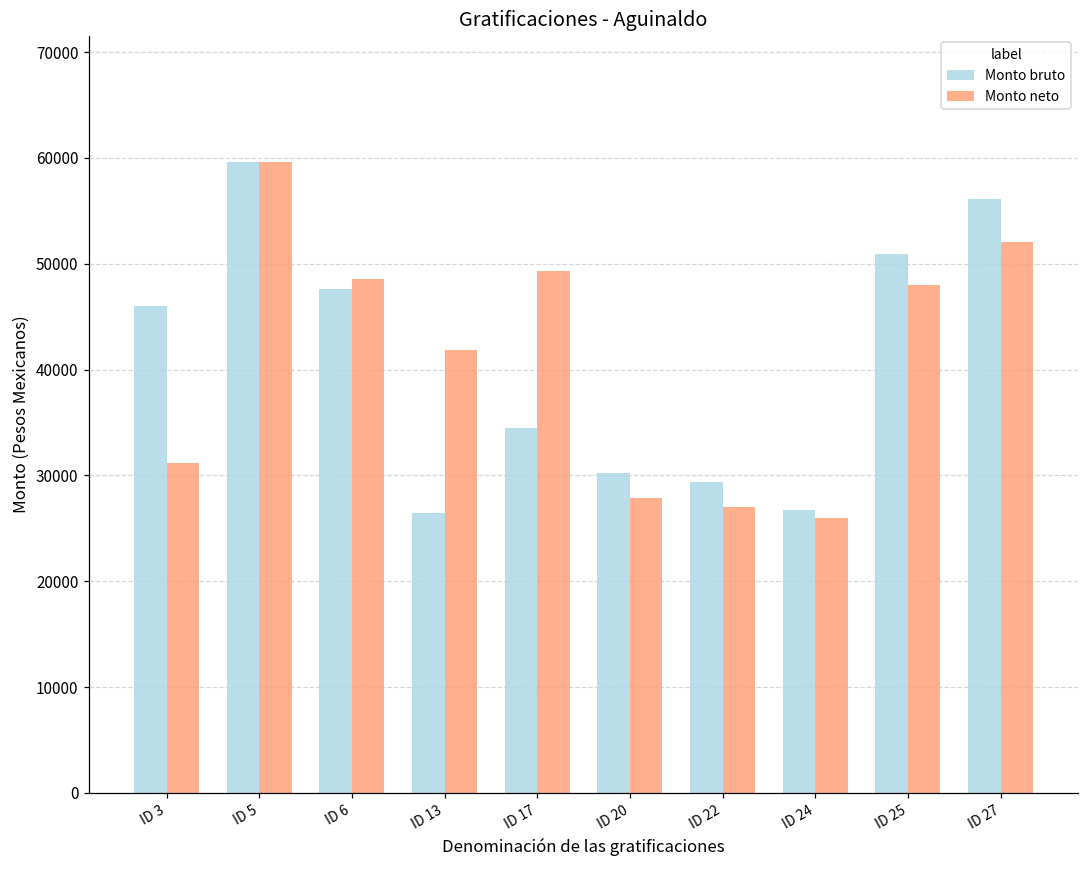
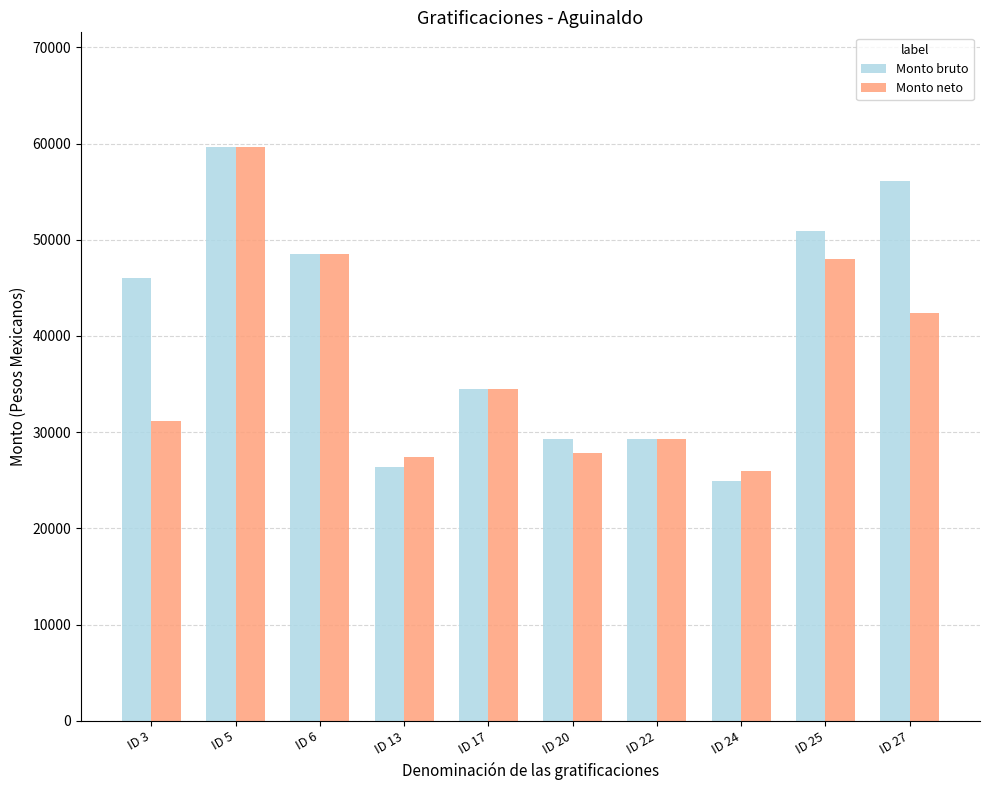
  {
    "Monto bruto": {
      "ID 3": 46000,
      "ID 5": 60000,
-     "ID 6": 48000,
+     "ID 6": 49000,
      "ID 13": 26000,
      "ID 17": 35000,
-     "ID 20": 30000,
+     "ID 20": 29000,
      "ID 22": 29000,
-     "ID 24": 27000,
+     "ID 24": 25000,
      "ID 25": 51000,
      "ID 27": 56000
    },
    "Monto neto": {
      "ID 3": 31000,
      "ID 5": 60000,
      "ID 6": 49000,
-     "ID 13": 42000,
-     "ID 17": 49000,
+     "ID 13": 27000,
+     "ID 17": 35000,
      "ID 20": 28000,
-     "ID 22": 27000,
+     "ID 22": 29000,
      "ID 24": 26000,
      "ID 25": 48000,
-     "ID 27": 52000
+     "ID 27": 42000
    }
  }
